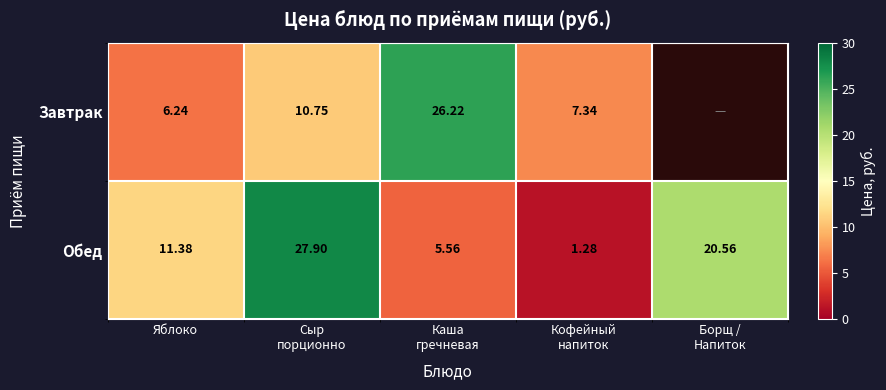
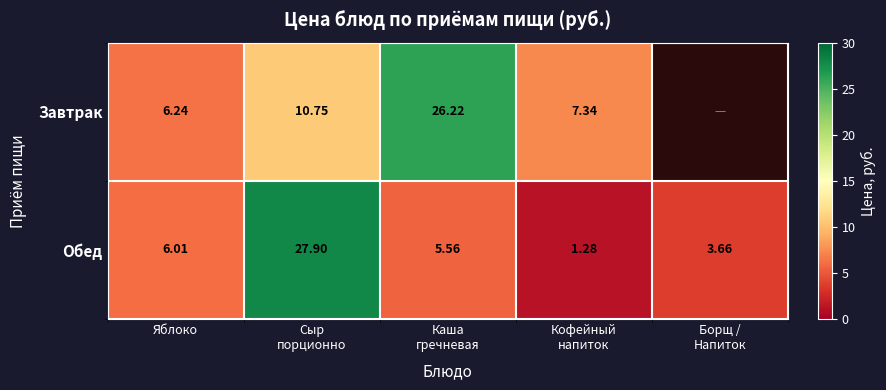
  {
    "Завтрак": {
      "Яблоко": 6.24,
      "Сыр порционно": 10.75,
      "Каша гречневая": 26.22,
      "Кофейный напиток": 7.34
    },
    "Обед": {
-     "Яблоко": 11.38,
+     "Яблоко": 6.01,
      "Сыр порционно": 27.90,
      "Каша гречневая": 5.56,
      "Кофейный напиток": 1.28,
-     "Борщ / Напиток": 20.56
+     "Борщ / Напиток": 3.66
    }
  }
